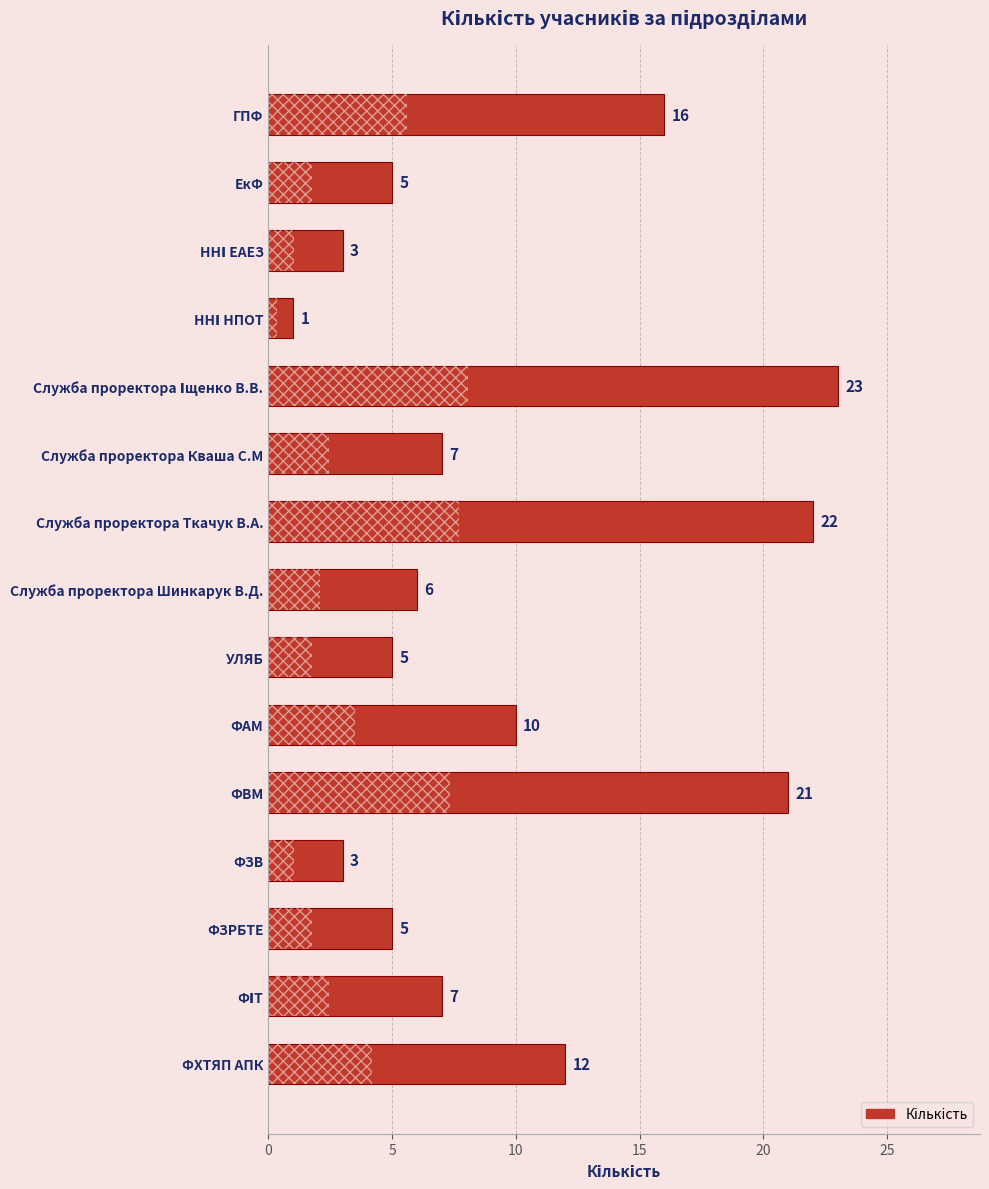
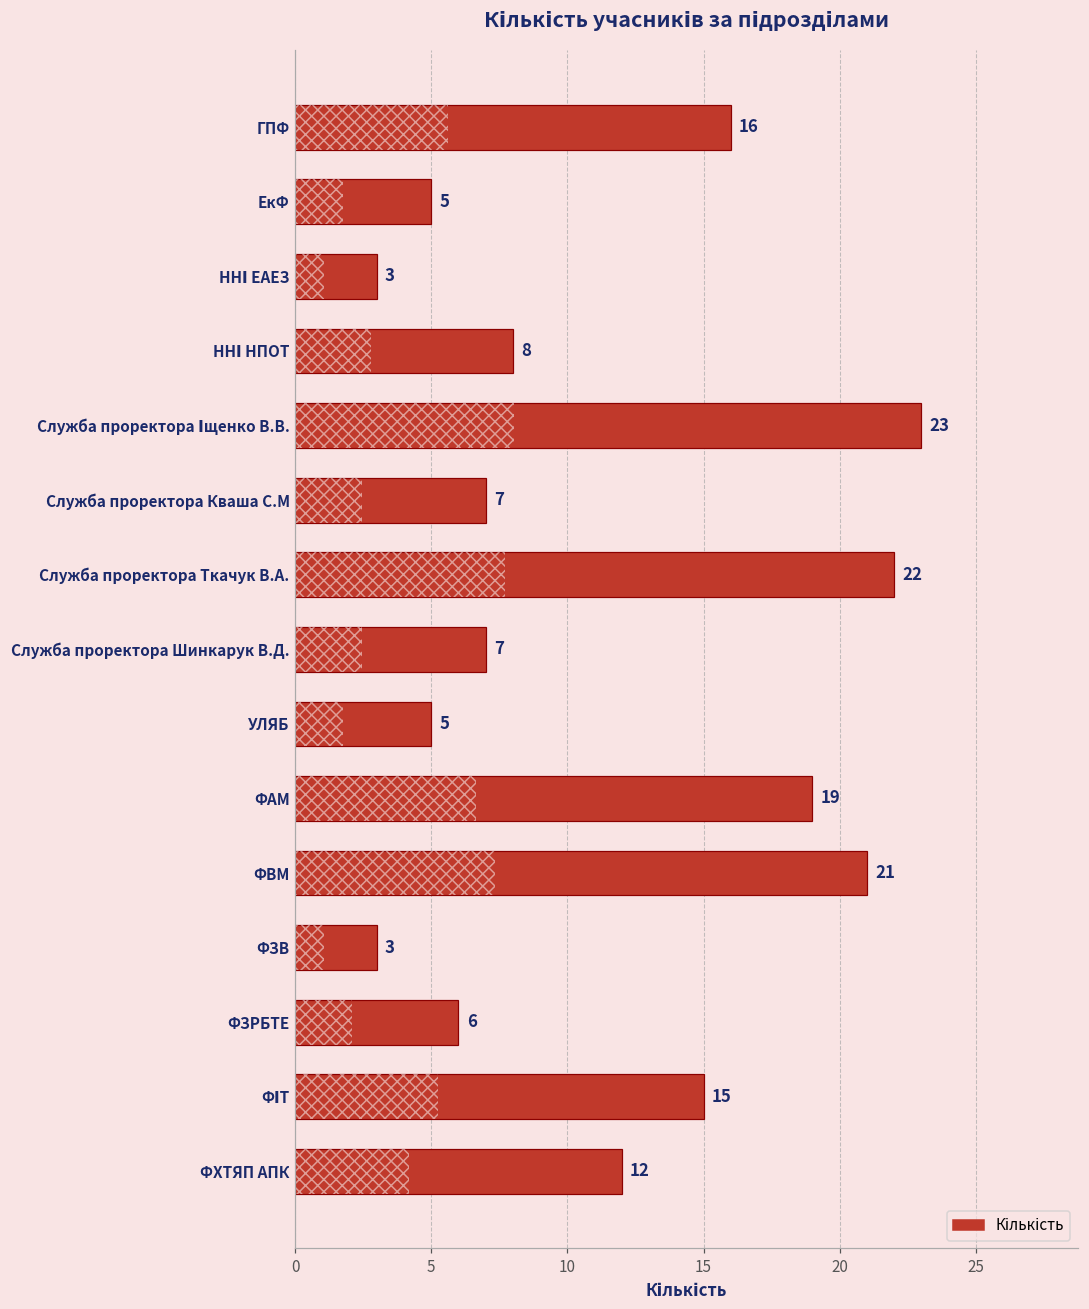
  {
    "ГПФ": 16,
    "ЕкФ": 5,
    "ННІ ЕАЕЗ": 3,
-   "ННІ НПОТ": 1,
+   "ННІ НПОТ": 8,
    "Служба проректора Іщенко В.В.": 23,
    "Служба проректора Кваша С.М": 7,
    "Служба проректора Ткачук В.А.": 22,
-   "Служба проректора Шинкарук В.Д.": 6,
+   "Служба проректора Шинкарук В.Д.": 7,
    "УЛЯБ": 5,
-   "ФАМ": 10,
+   "ФАМ": 19,
    "ФВМ": 21,
    "ФЗВ": 3,
-   "ФЗРБТЕ": 5,
-   "ФІТ": 7,
+   "ФЗРБТЕ": 6,
+   "ФІТ": 15,
    "ФХТЯП АПК": 12
  }
